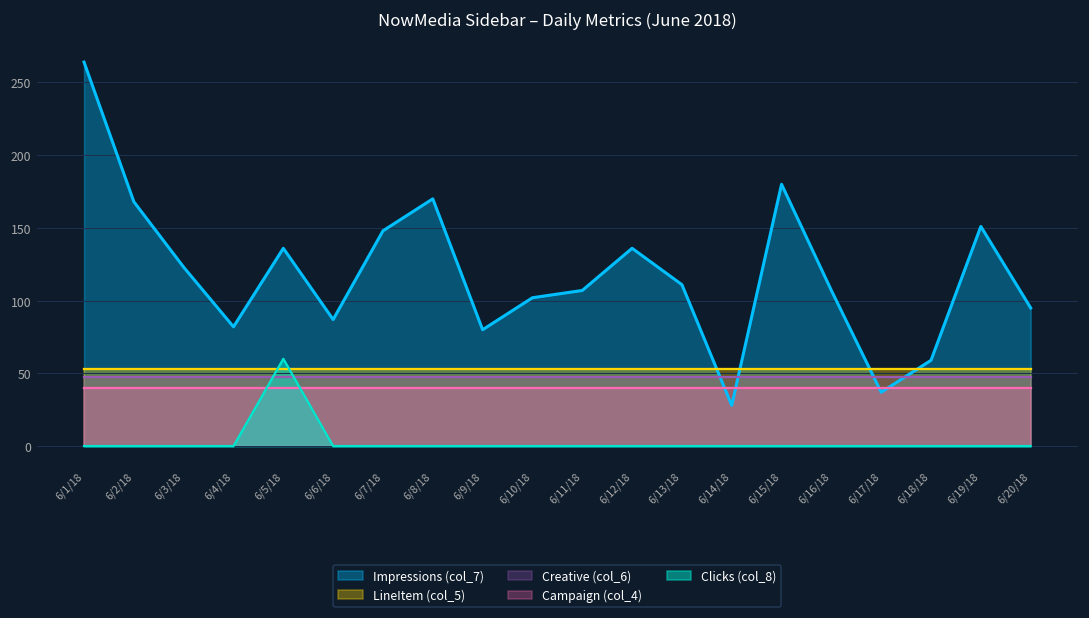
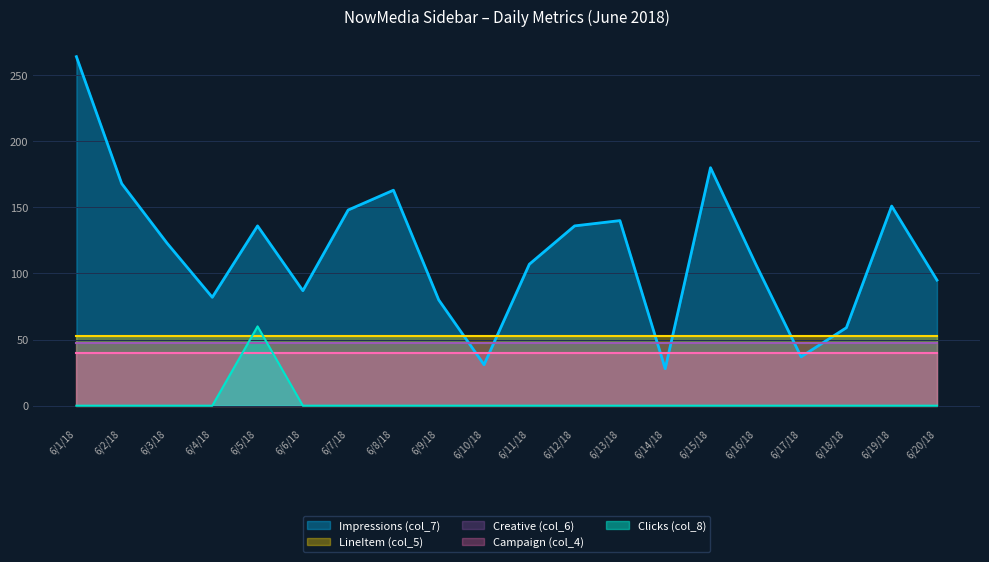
  {
    "Impressions (col_7)": {
      "6/1/18": 264,
      "6/2/18": 168,
      "6/3/18": 123,
      "6/4/18": 82,
      "6/5/18": 136,
      "6/6/18": 87,
      "6/7/18": 148,
-     "6/8/18": 170,
+     "6/8/18": 163,
      "6/9/18": 80,
-     "6/10/18": 102,
+     "6/10/18": 31,
      "6/11/18": 107,
      "6/12/18": 136,
-     "6/13/18": 111,
+     "6/13/18": 140,
      "6/14/18": 28,
      "6/15/18": 180,
      "6/16/18": 107,
      "6/17/18": 37,
      "6/18/18": 59,
      "6/19/18": 151,
      "6/20/18": 95
    },
    "LineItem (col_5)": {
      "6/1/18": 53,
      "6/2/18": 53,
      "6/3/18": 53,
      "6/4/18": 53,
      "6/5/18": 53,
      "6/6/18": 53,
      "6/7/18": 53,
      "6/8/18": 53,
      "6/9/18": 53,
      "6/10/18": 53,
      "6/11/18": 53,
      "6/12/18": 53,
      "6/13/18": 53,
      "6/14/18": 53,
      "6/15/18": 53,
      "6/16/18": 53,
      "6/17/18": 53,
      "6/18/18": 53,
      "6/19/18": 53,
      "6/20/18": 53
    },
    "Clicks (col_8)": {
      "6/1/18": 0,
      "6/2/18": 0,
      "6/3/18": 0,
      "6/4/18": 0,
      "6/5/18": 60,
      "6/6/18": 0,
      "6/7/18": 0,
      "6/8/18": 0,
      "6/9/18": 0,
      "6/10/18": 0,
      "6/11/18": 0,
      "6/12/18": 0,
      "6/13/18": 0,
      "6/14/18": 0,
      "6/15/18": 0,
      "6/16/18": 0,
      "6/17/18": 0,
      "6/18/18": 0,
      "6/19/18": 0,
      "6/20/18": 0
    }
  }
